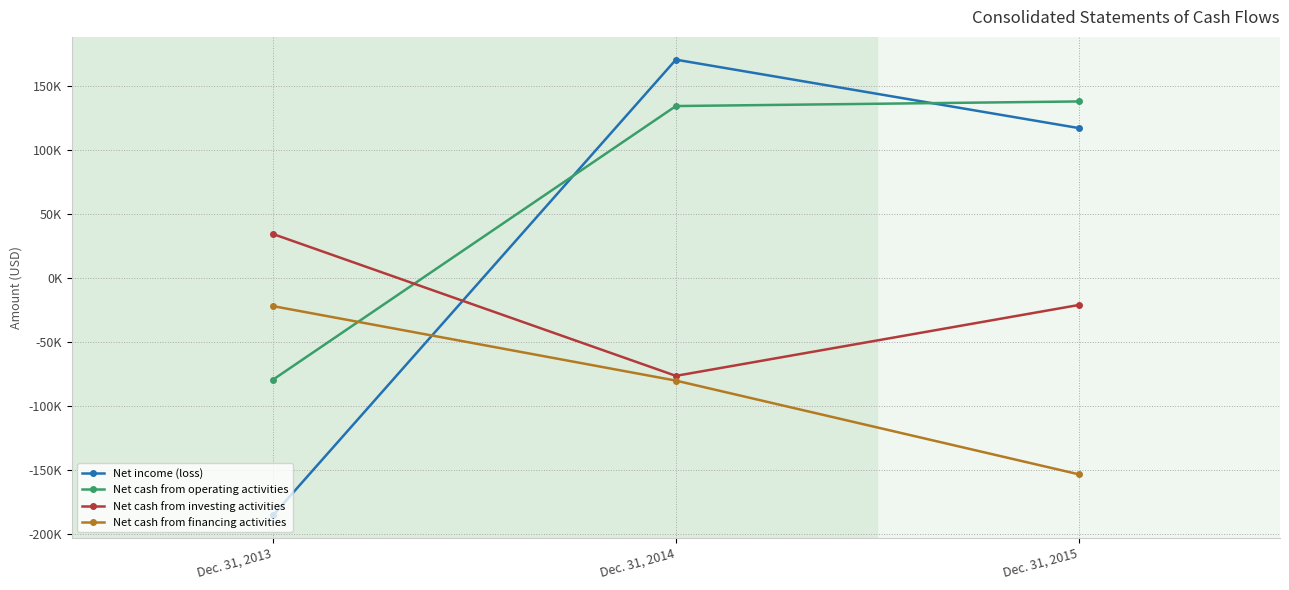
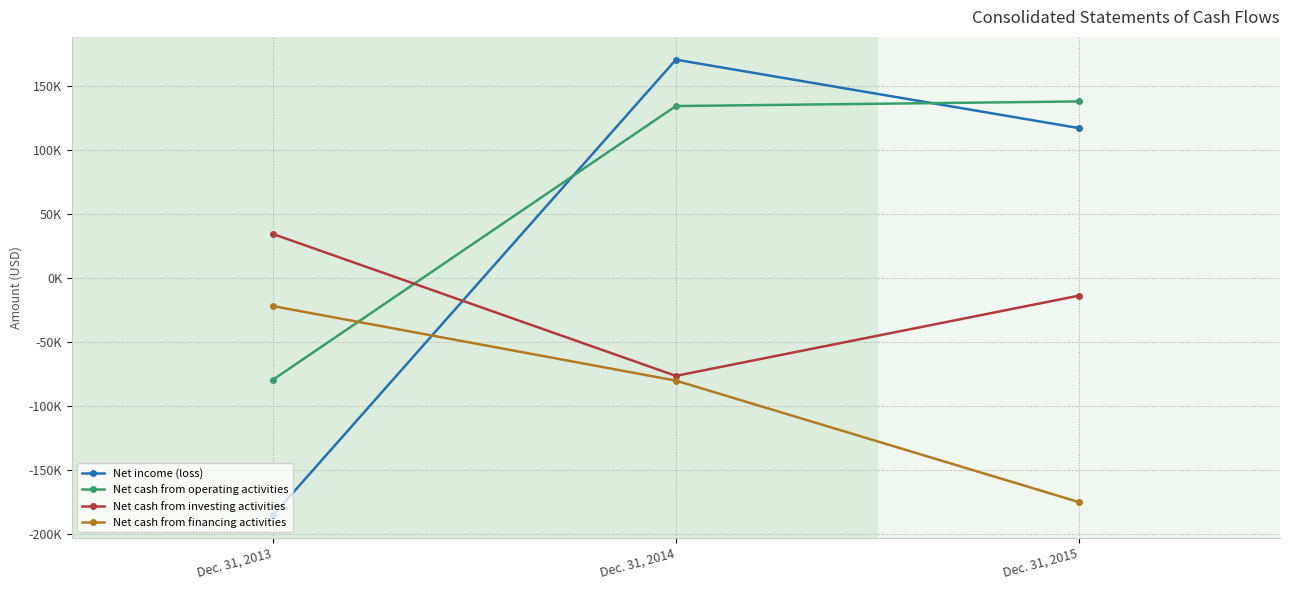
  {
    "Net income (loss)": {
      "Dec. 31, 2014": 170000,
      "Dec. 31, 2015": 117000
    },
    "Net cash from operating activities": {
      "Dec. 31, 2013": -80000,
      "Dec. 31, 2014": 134000,
      "Dec. 31, 2015": 138000
    },
    "Net cash from investing activities": {
      "Dec. 31, 2013": 34000,
      "Dec. 31, 2014": -77000,
-     "Dec. 31, 2015": -21000
+     "Dec. 31, 2015": -14000
    },
    "Net cash from financing activities": {
      "Dec. 31, 2013": -22000,
      "Dec. 31, 2014": -80000,
-     "Dec. 31, 2015": -154000
+     "Dec. 31, 2015": -175000
    }
  }
